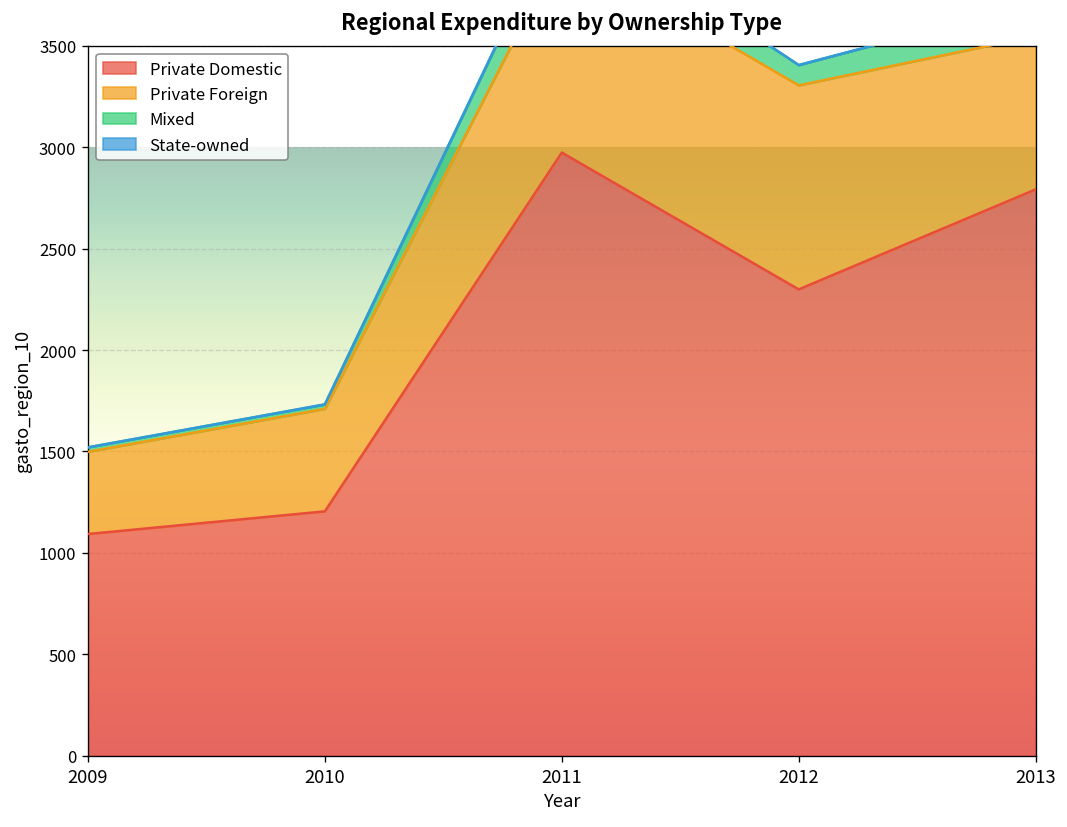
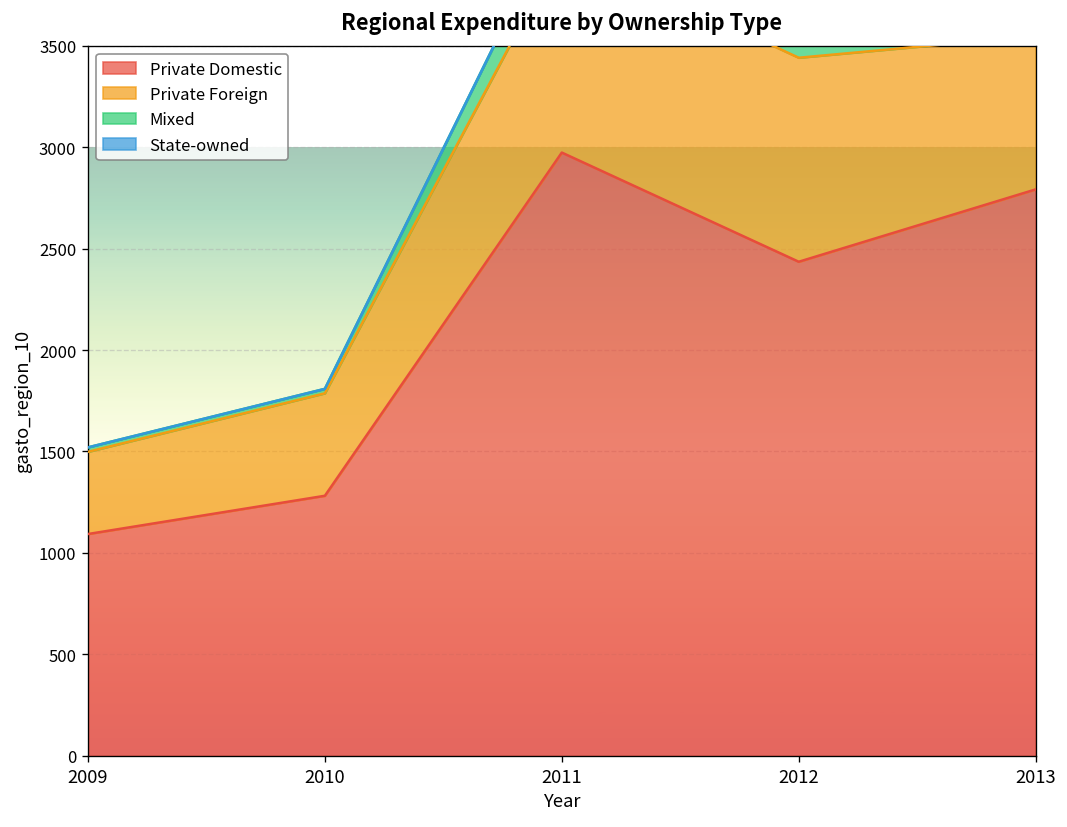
  {
    "Private Domestic": {
      "2009": 1090,
-     "2010": 1200,
+     "2010": 1280,
      "2011": 2970,
-     "2012": 2300,
+     "2012": 2440,
      "2013": 2790
    },
    "Private Foreign": {
      "2009": 410,
      "2010": 510,
      "2012": 1010
    }
  }
